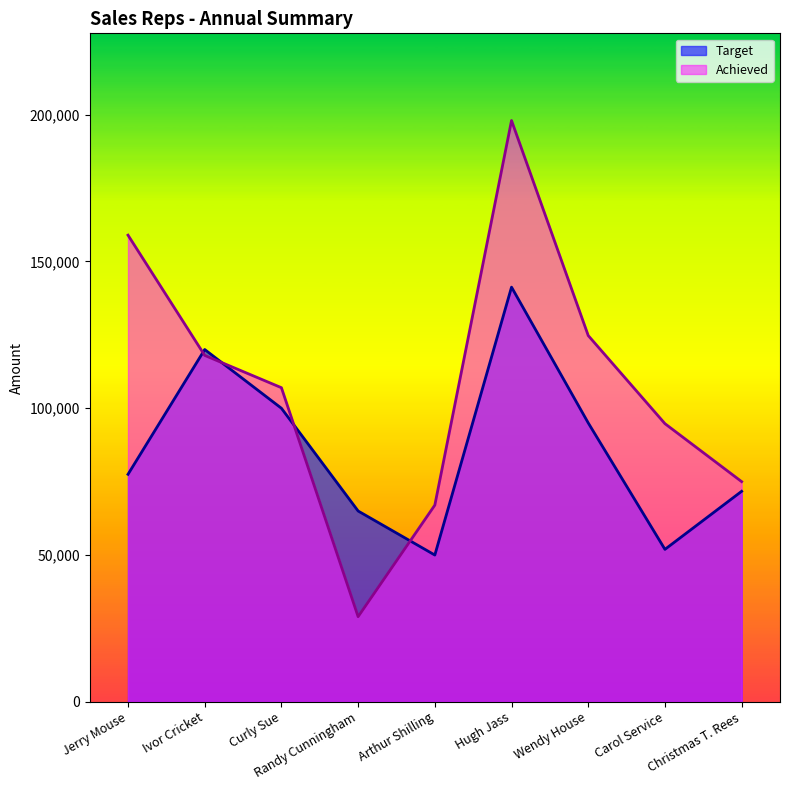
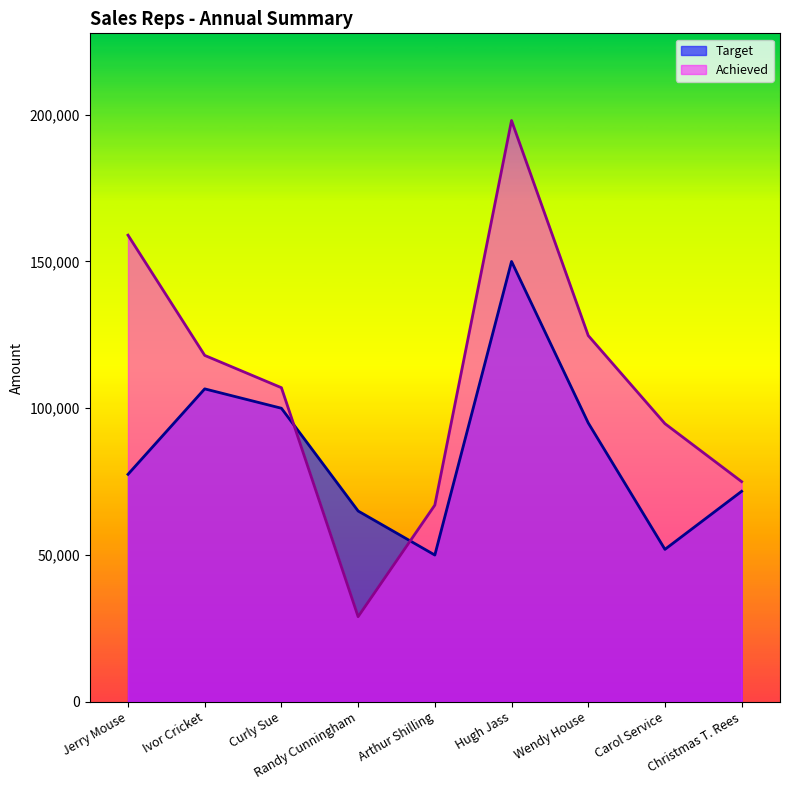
  {
    "Target": {
      "Jerry Mouse": "77,000",
-     "Ivor Cricket": "120,000",
+     "Ivor Cricket": "107,000",
      "Curly Sue": "100,000",
      "Randy Cunningham": "65,000",
      "Arthur Shilling": "50,000",
-     "Hugh Jass": "141,000",
+     "Hugh Jass": "150,000",
      "Wendy House": "95,000",
      "Carol Service": "52,000",
      "Christmas T. Rees": "72,000"
    },
    "Achieved": {
      "Jerry Mouse": "159,000",
      "Ivor Cricket": "118,000",
      "Curly Sue": "107,000",
      "Randy Cunningham": "29,000",
      "Arthur Shilling": "67,000",
      "Hugh Jass": "198,000",
      "Wendy House": "125,000",
      "Carol Service": "95,000",
      "Christmas T. Rees": "75,000"
    }
  }
